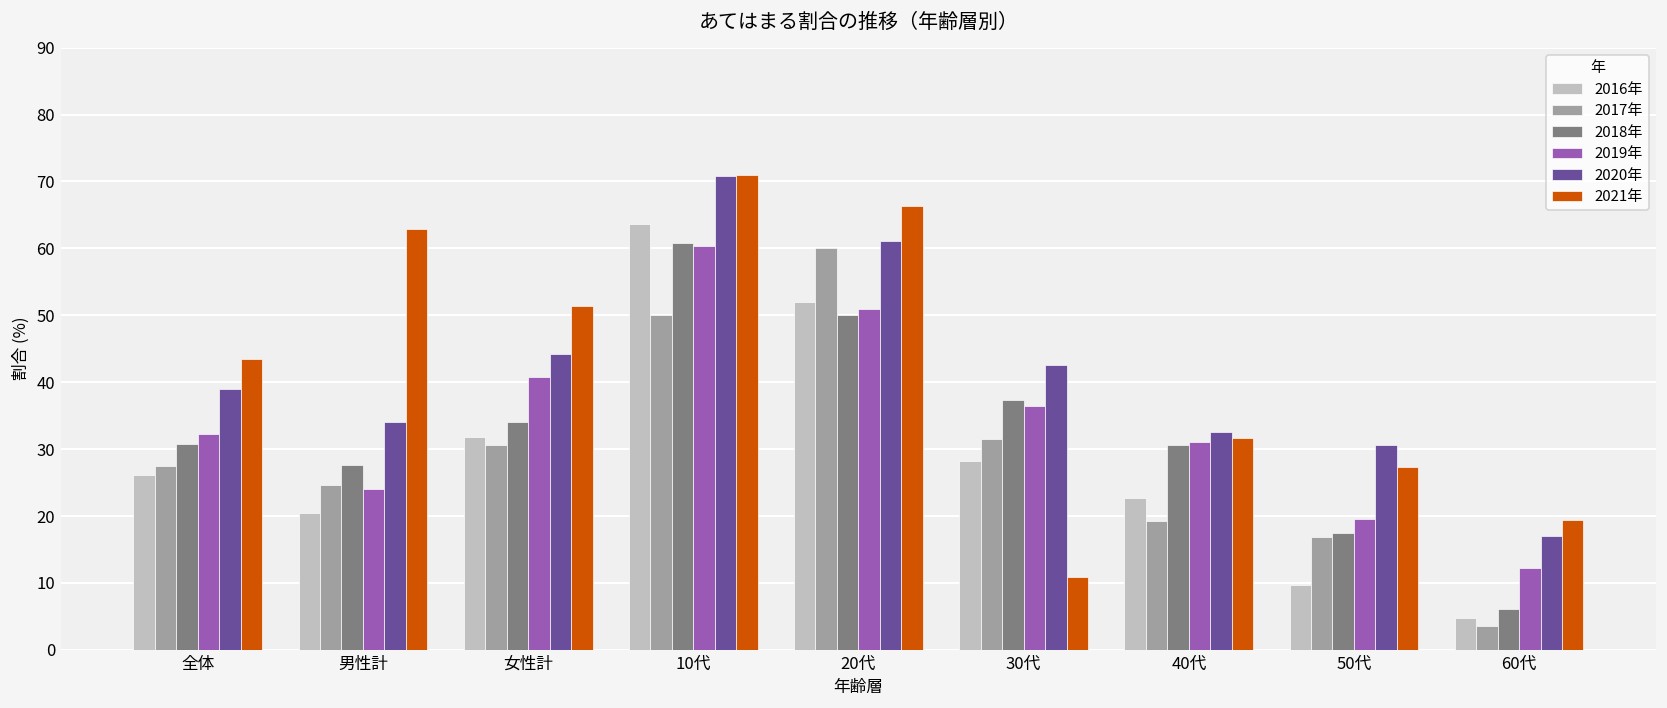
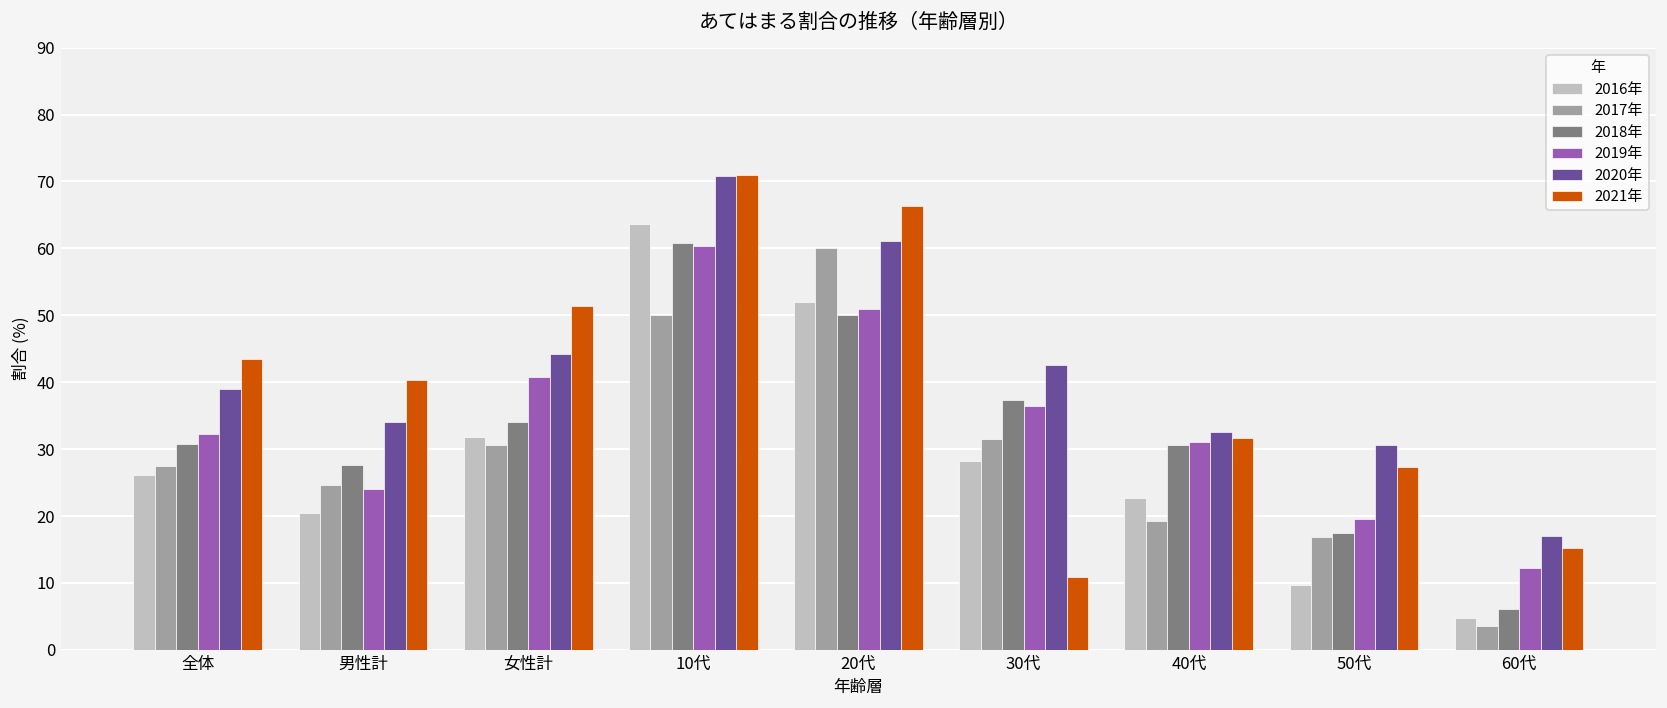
  {
    "2021年": {
      "全体": 43,
-     "男性計": 63,
+     "男性計": 40,
      "女性計": 51,
      "10代": 71,
      "20代": 66,
      "30代": 11,
      "40代": 32,
      "50代": 27,
-     "60代": 19
+     "60代": 15
    }
  }
